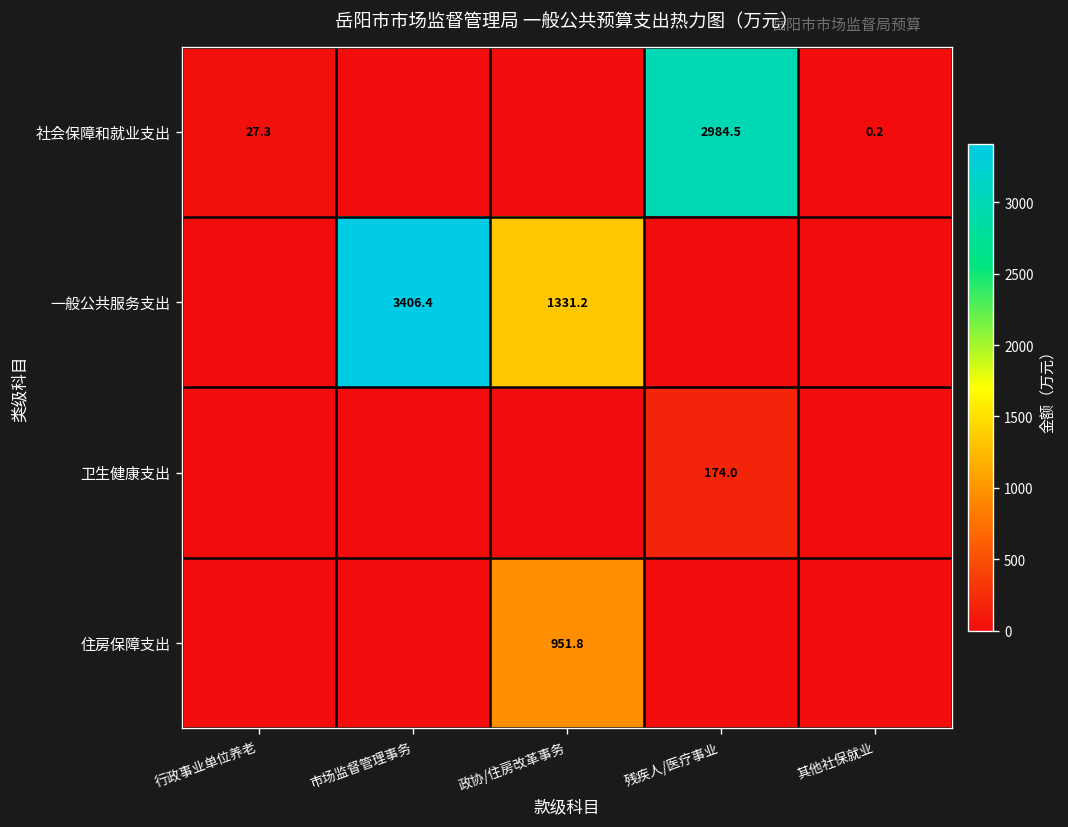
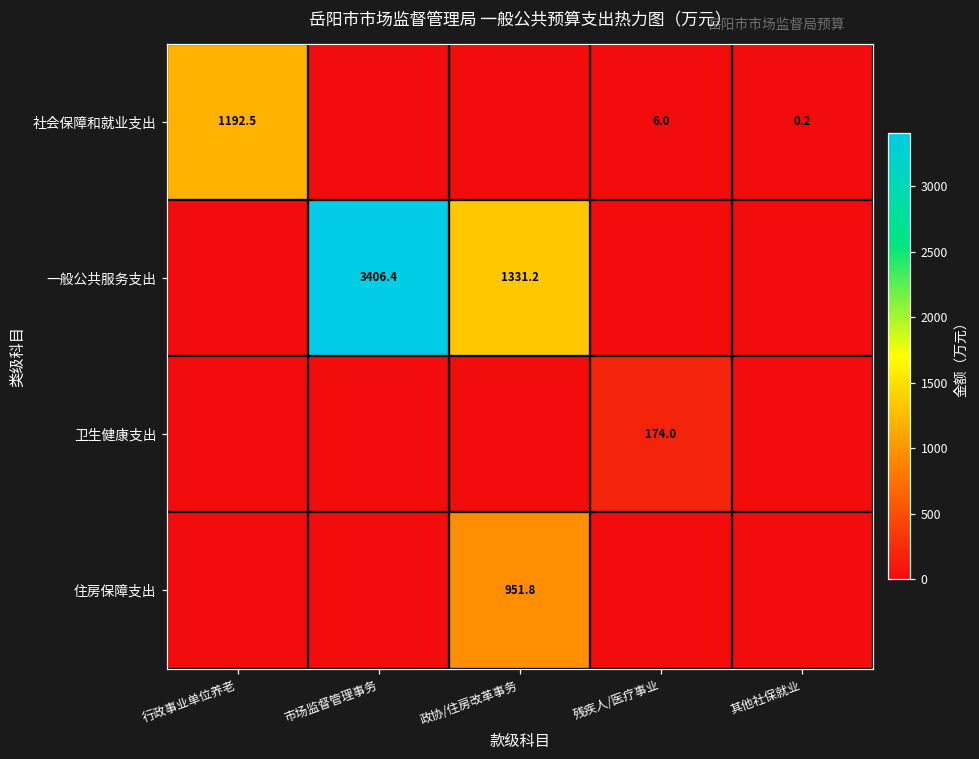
  {
    "社会保障和就业支出": {
-     "行政事业单位养老": 27.3,
-     "残疾人/医疗事业": 2984.5,
+     "行政事业单位养老": 1192.5,
+     "残疾人/医疗事业": 6.0,
      "其他社保就业": 0.2
    },
    "一般公共服务支出": {
      "市场监督管理事务": 3406.4,
      "政协/住房改革事务": 1331.2
    },
    "卫生健康支出": {
      "残疾人/医疗事业": 174.0
    },
    "住房保障支出": {
      "政协/住房改革事务": 951.8
    }
  }
